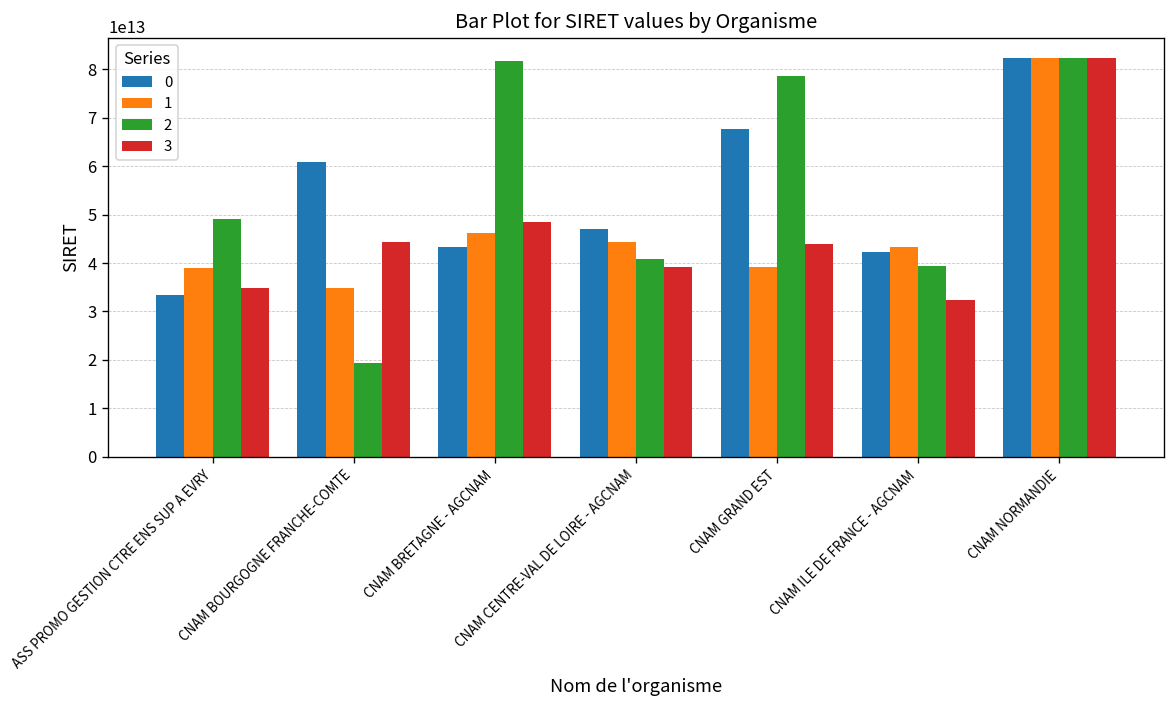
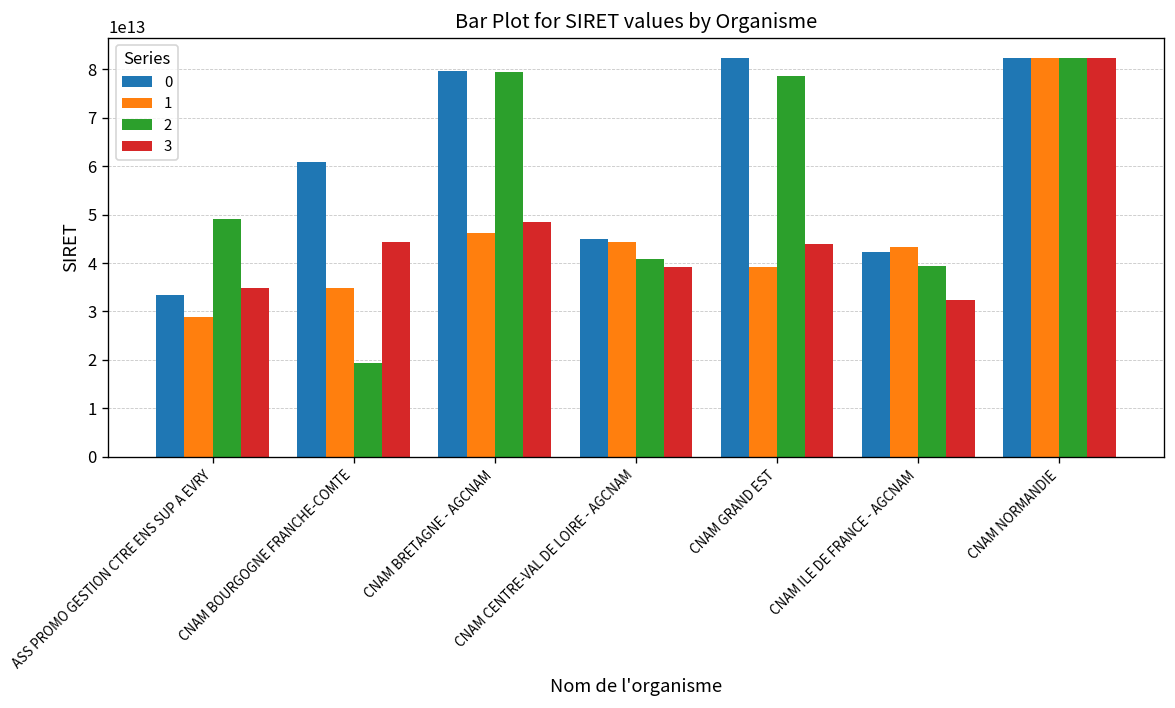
  {
    "0": {
      "ASS PROMO GESTION CTRE ENS SUP A EVRY": 33000000000000,
      "CNAM BOURGOGNE FRANCHE-COMTE": 61000000000000,
-     "CNAM BRETAGNE - AGCNAM": 43000000000000,
-     "CNAM CENTRE-VAL DE LOIRE - AGCNAM": 47000000000000,
-     "CNAM GRAND EST": 68000000000000,
+     "CNAM BRETAGNE - AGCNAM": 80000000000000,
+     "CNAM CENTRE-VAL DE LOIRE - AGCNAM": 45000000000000,
+     "CNAM GRAND EST": 82000000000000,
      "CNAM ILE DE FRANCE - AGCNAM": 42000000000000,
      "CNAM NORMANDIE": 82000000000000
    },
    "1": {
-     "ASS PROMO GESTION CTRE ENS SUP A EVRY": 39000000000000,
+     "ASS PROMO GESTION CTRE ENS SUP A EVRY": 29000000000000,
      "CNAM BOURGOGNE FRANCHE-COMTE": 35000000000000,
      "CNAM BRETAGNE - AGCNAM": 46000000000000,
      "CNAM CENTRE-VAL DE LOIRE - AGCNAM": 44000000000000,
      "CNAM GRAND EST": 39000000000000,
      "CNAM ILE DE FRANCE - AGCNAM": 43000000000000,
      "CNAM NORMANDIE": 82000000000000
    },
    "2": {
      "ASS PROMO GESTION CTRE ENS SUP A EVRY": 49000000000000,
      "CNAM BOURGOGNE FRANCHE-COMTE": 19000000000000,
-     "CNAM BRETAGNE - AGCNAM": 82000000000000,
+     "CNAM BRETAGNE - AGCNAM": 79000000000000,
      "CNAM CENTRE-VAL DE LOIRE - AGCNAM": 41000000000000,
      "CNAM GRAND EST": 79000000000000,
      "CNAM ILE DE FRANCE - AGCNAM": 39000000000000,
      "CNAM NORMANDIE": 82000000000000
    },
    "3": {
      "ASS PROMO GESTION CTRE ENS SUP A EVRY": 35000000000000,
      "CNAM BOURGOGNE FRANCHE-COMTE": 44000000000000,
      "CNAM BRETAGNE - AGCNAM": 48000000000000,
      "CNAM CENTRE-VAL DE LOIRE - AGCNAM": 39000000000000,
      "CNAM GRAND EST": 44000000000000,
      "CNAM ILE DE FRANCE - AGCNAM": 32000000000000,
      "CNAM NORMANDIE": 82000000000000
    }
  }
